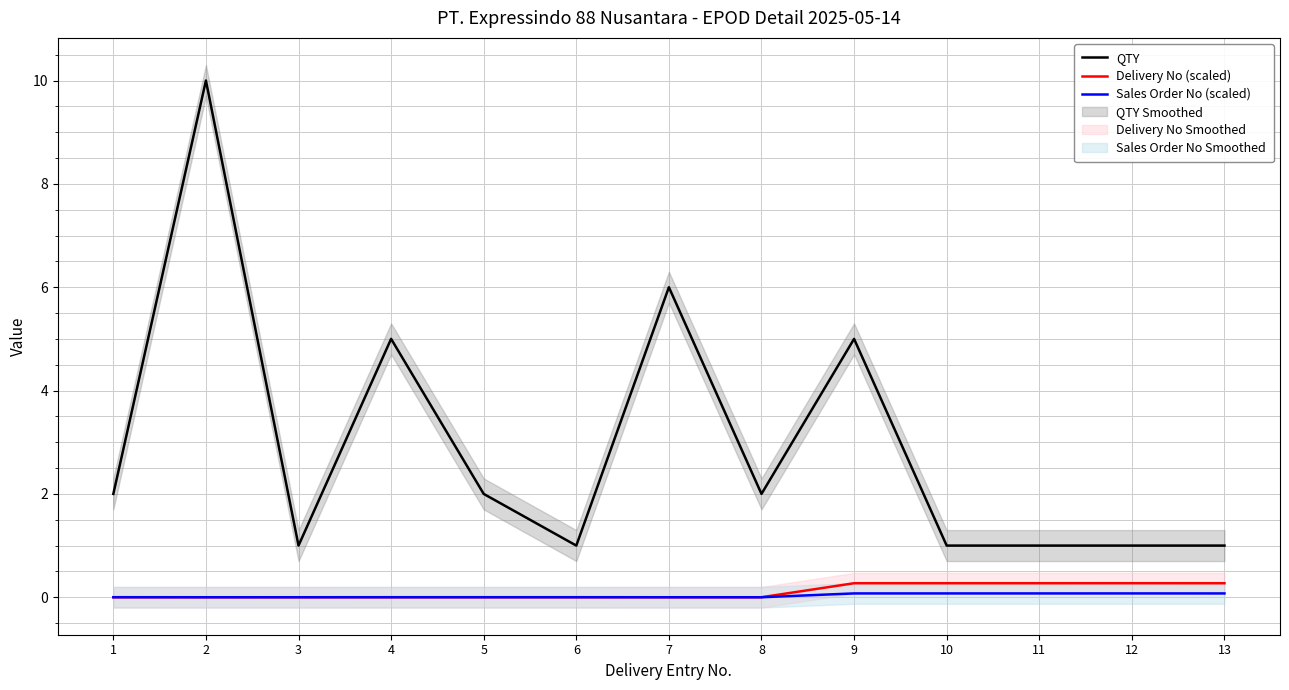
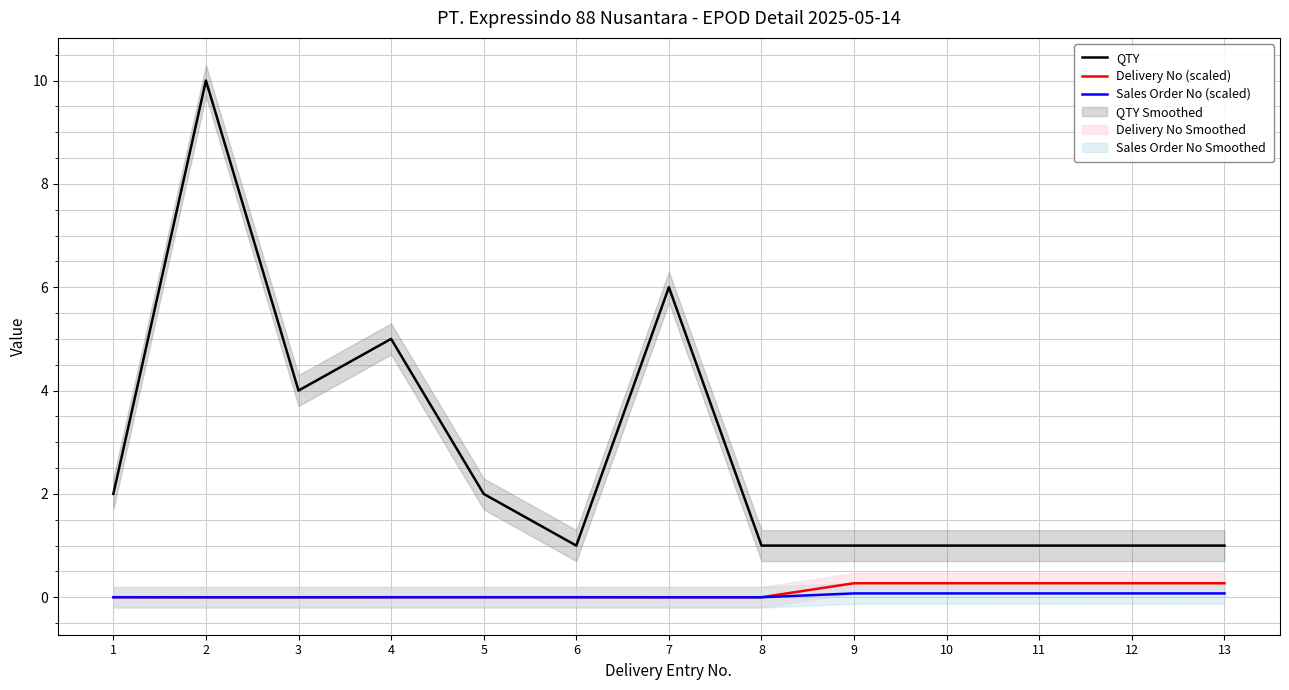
  {
    "QTY": {
      "1": 2,
      "2": 10,
-     "3": 1,
+     "3": 4,
      "4": 5,
      "5": 2,
      "6": 1,
      "7": 6,
-     "8": 2,
-     "9": 5,
+     "8": 1,
+     "9": 1,
      "10": 1,
      "11": 1,
      "12": 1,
      "13": 1
    },
    "Sales Order No (scaled)": {
      "9": 0.1,
      "10": 0.1,
      "11": 0.1,
      "12": 0.1,
      "13": 0.1
    }
  }
